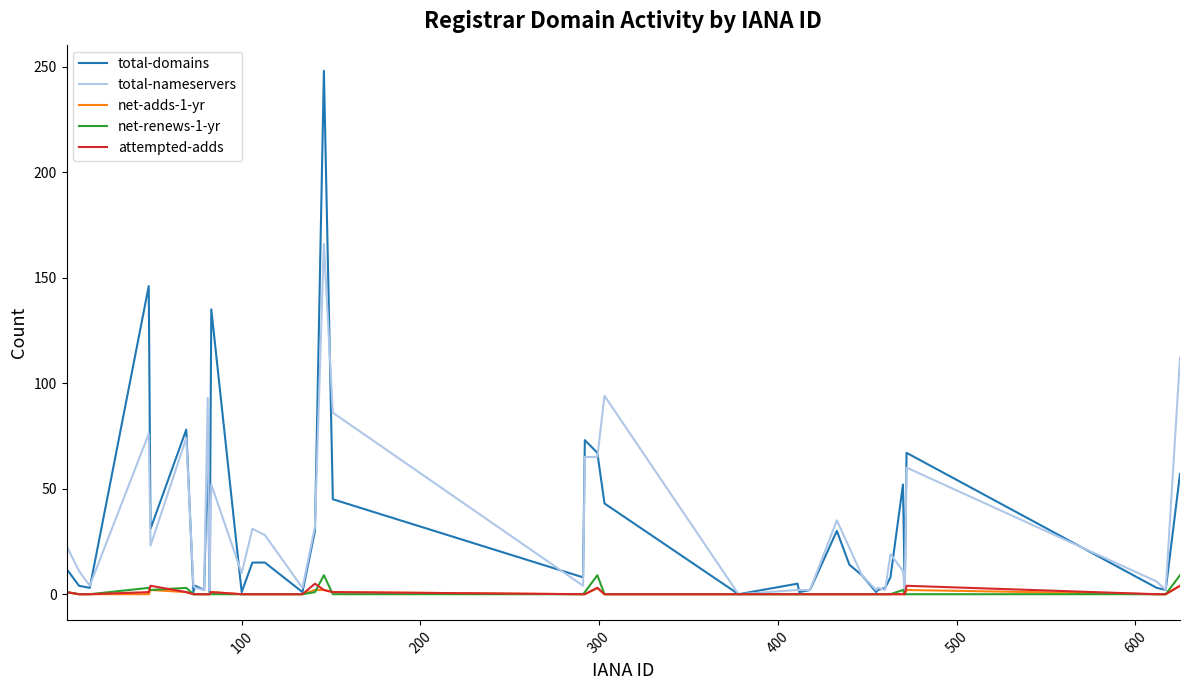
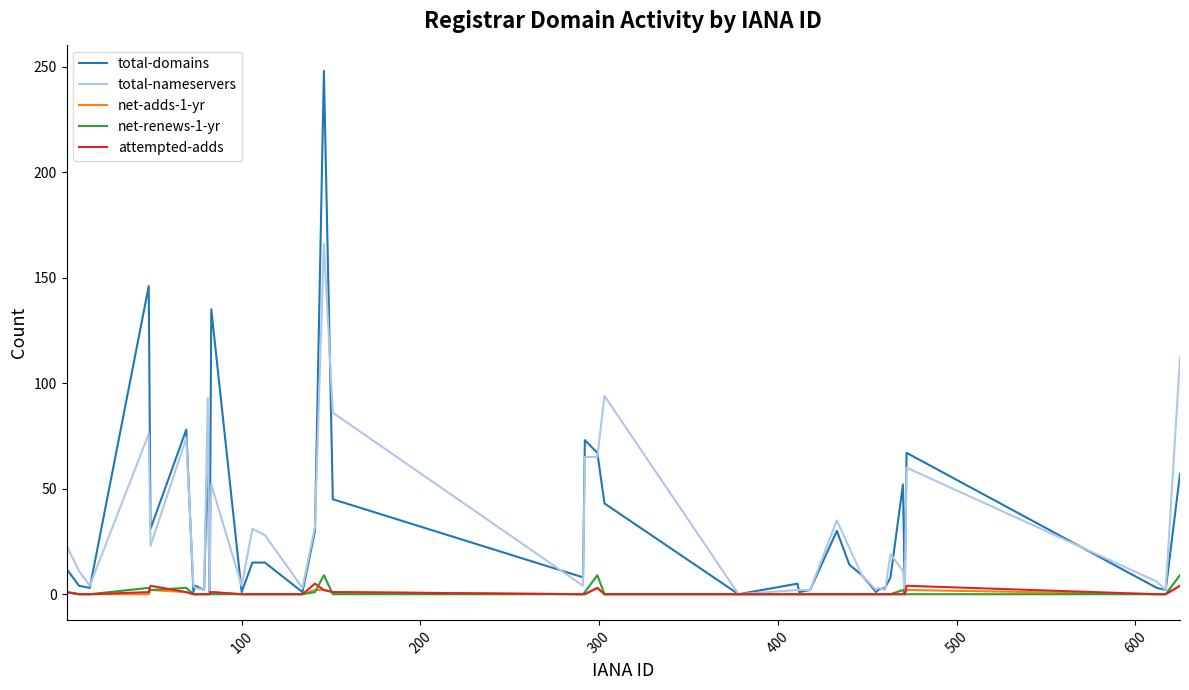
  {
    "total-nameservers": {
-     "100": 10
+     "100": 4
    }
  }
